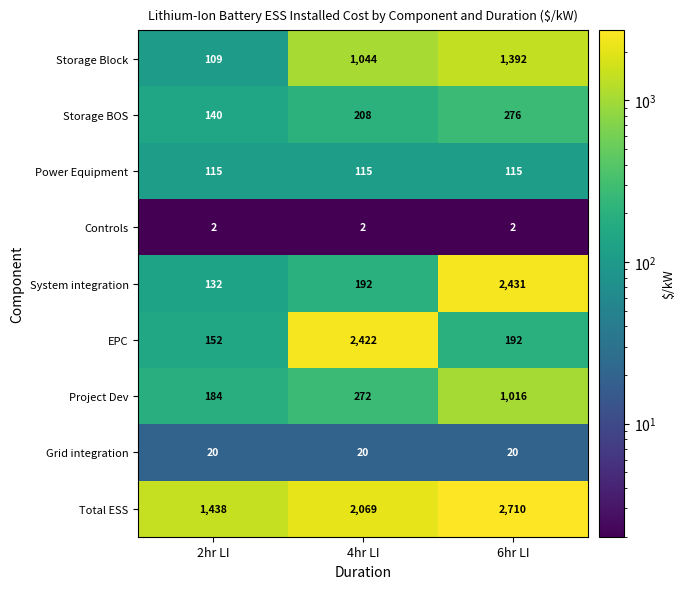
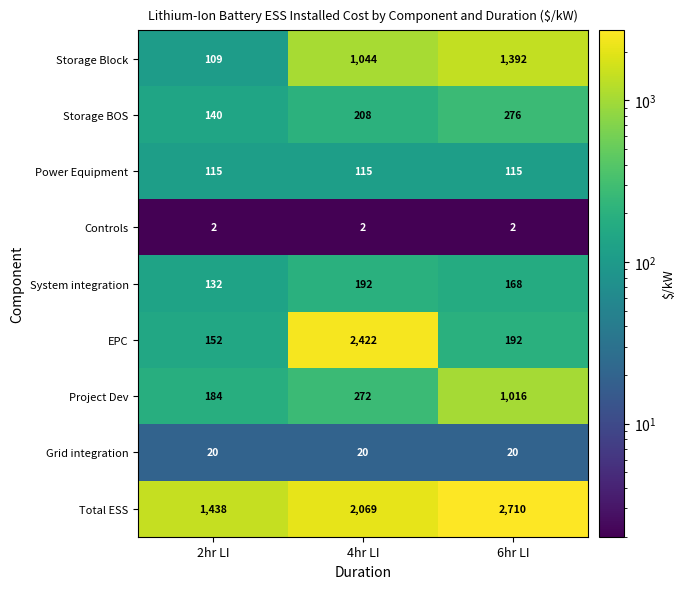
  {
    "Storage Block": {
      "2hr LI": "109",
      "4hr LI": "1,044",
      "6hr LI": "1,392"
    },
    "Storage BOS": {
      "2hr LI": "140",
      "4hr LI": "208",
      "6hr LI": "276"
    },
    "Power Equipment": {
      "2hr LI": "115",
      "4hr LI": "115",
      "6hr LI": "115"
    },
    "Controls": {
      "2hr LI": "2",
      "4hr LI": "2",
      "6hr LI": "2"
    },
    "System integration": {
      "2hr LI": "132",
      "4hr LI": "192",
-     "6hr LI": "2,431"
+     "6hr LI": "168"
    },
    "EPC": {
      "2hr LI": "152",
      "4hr LI": "2,422",
      "6hr LI": "192"
    },
    "Project Dev": {
      "2hr LI": "184",
      "4hr LI": "272",
      "6hr LI": "1,016"
    },
    "Grid integration": {
      "2hr LI": "20",
      "4hr LI": "20",
      "6hr LI": "20"
    },
    "Total ESS": {
      "2hr LI": "1,438",
      "4hr LI": "2,069",
      "6hr LI": "2,710"
    }
  }
